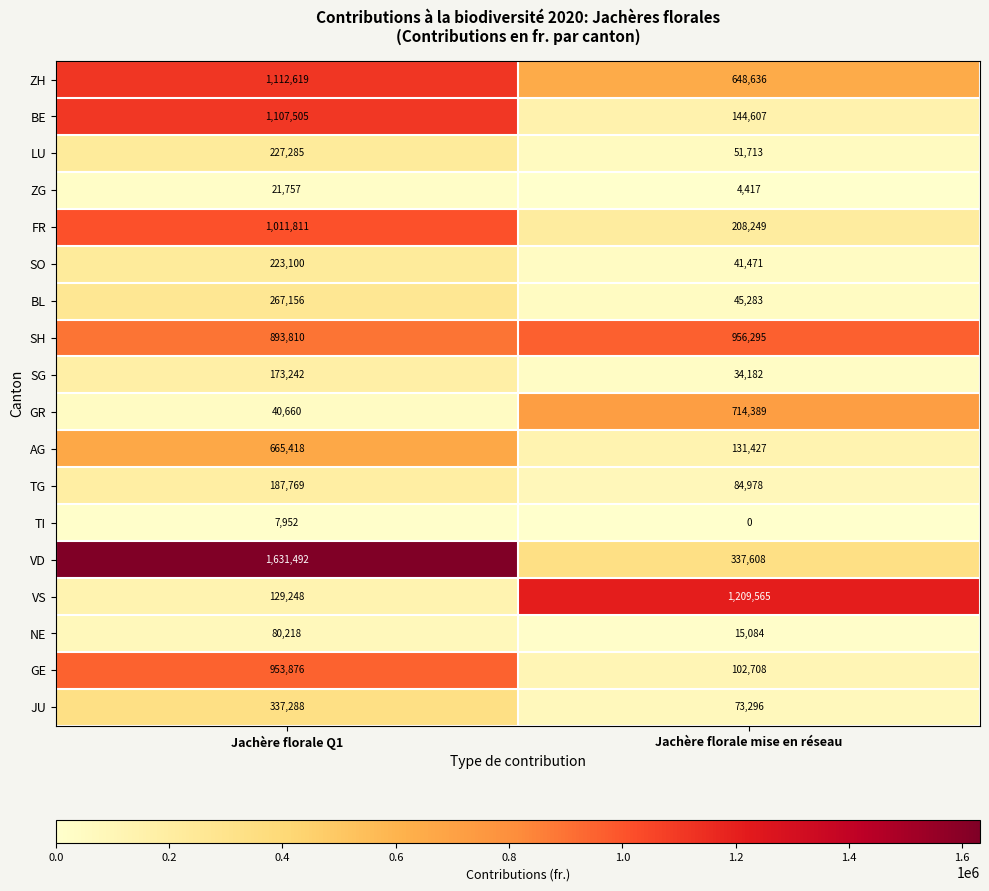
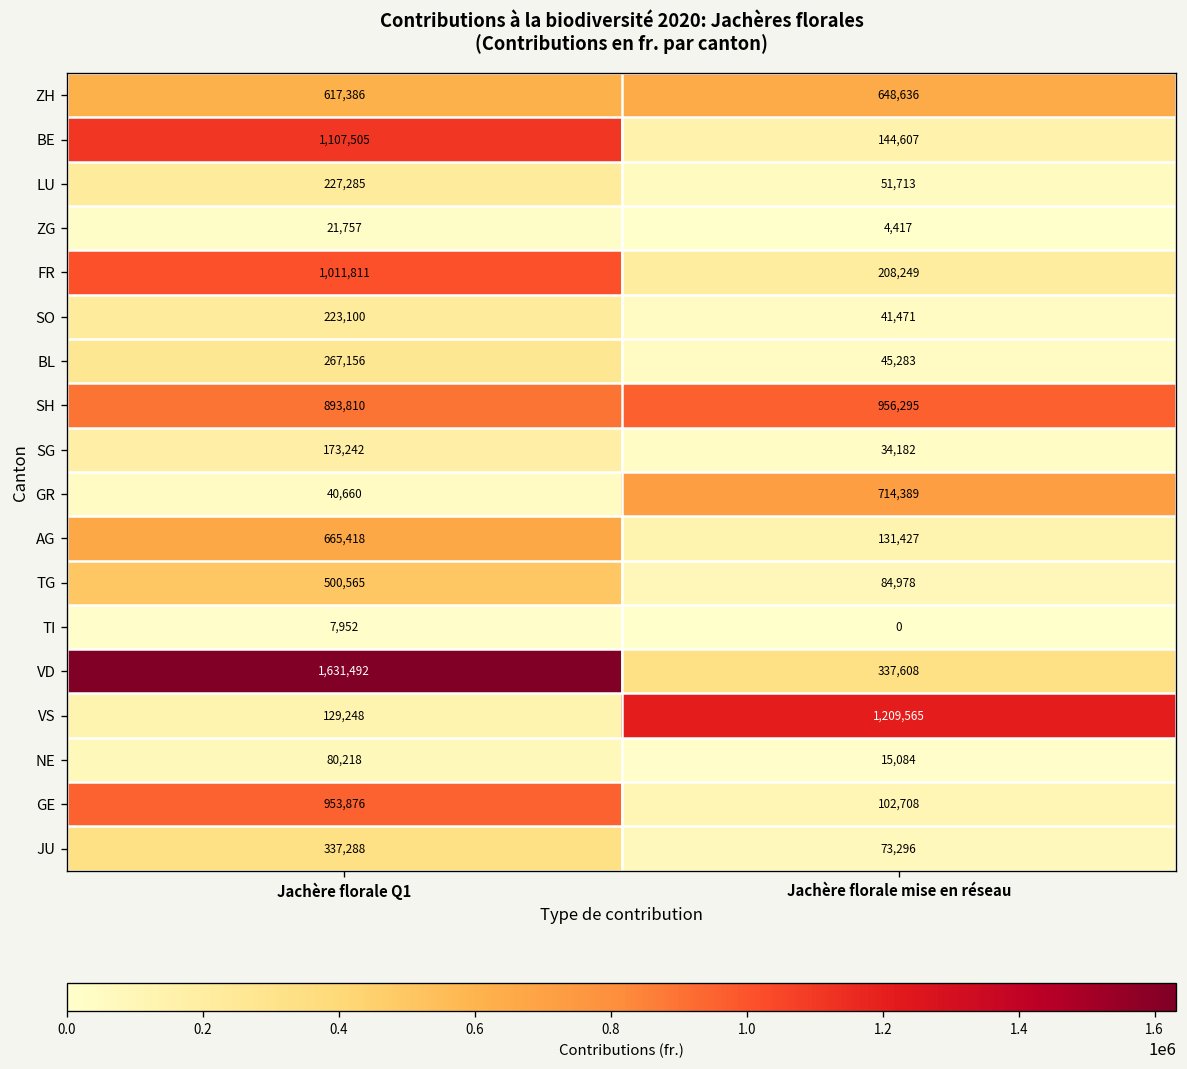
  {
    "ZH": {
-     "Jachère florale Q1": "1,112,619",
+     "Jachère florale Q1": "617,386",
      "Jachère florale mise en réseau": "648,636"
    },
    "BE": {
      "Jachère florale Q1": "1,107,505",
      "Jachère florale mise en réseau": "144,607"
    },
    "LU": {
      "Jachère florale Q1": "227,285",
      "Jachère florale mise en réseau": "51,713"
    },
    "ZG": {
      "Jachère florale Q1": "21,757",
      "Jachère florale mise en réseau": "4,417"
    },
    "FR": {
      "Jachère florale Q1": "1,011,811",
      "Jachère florale mise en réseau": "208,249"
    },
    "SO": {
      "Jachère florale Q1": "223,100",
      "Jachère florale mise en réseau": "41,471"
    },
    "BL": {
      "Jachère florale Q1": "267,156",
      "Jachère florale mise en réseau": "45,283"
    },
    "SH": {
      "Jachère florale Q1": "893,810",
      "Jachère florale mise en réseau": "956,295"
    },
    "SG": {
      "Jachère florale Q1": "173,242",
      "Jachère florale mise en réseau": "34,182"
    },
    "GR": {
      "Jachère florale Q1": "40,660",
      "Jachère florale mise en réseau": "714,389"
    },
    "AG": {
      "Jachère florale Q1": "665,418",
      "Jachère florale mise en réseau": "131,427"
    },
    "TG": {
-     "Jachère florale Q1": "187,769",
+     "Jachère florale Q1": "500,565",
      "Jachère florale mise en réseau": "84,978"
    },
    "TI": {
      "Jachère florale Q1": "7,952",
      "Jachère florale mise en réseau": "0"
    },
    "VD": {
      "Jachère florale Q1": "1,631,492",
      "Jachère florale mise en réseau": "337,608"
    },
    "VS": {
      "Jachère florale Q1": "129,248",
      "Jachère florale mise en réseau": "1,209,565"
    },
    "NE": {
      "Jachère florale Q1": "80,218",
      "Jachère florale mise en réseau": "15,084"
    },
    "GE": {
      "Jachère florale Q1": "953,876",
      "Jachère florale mise en réseau": "102,708"
    },
    "JU": {
      "Jachère florale Q1": "337,288",
      "Jachère florale mise en réseau": "73,296"
    }
  }
